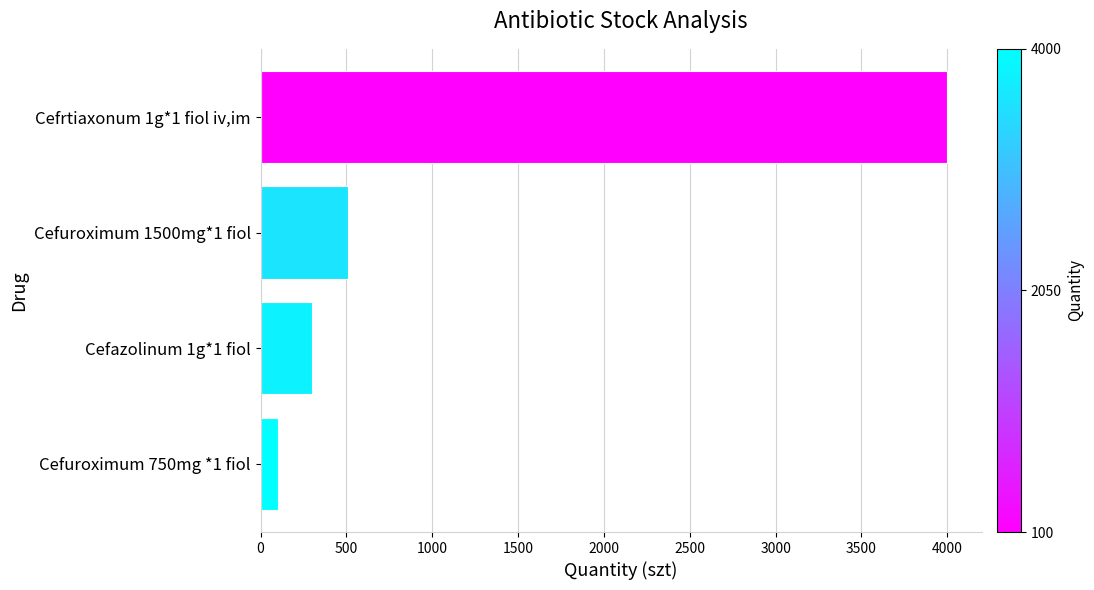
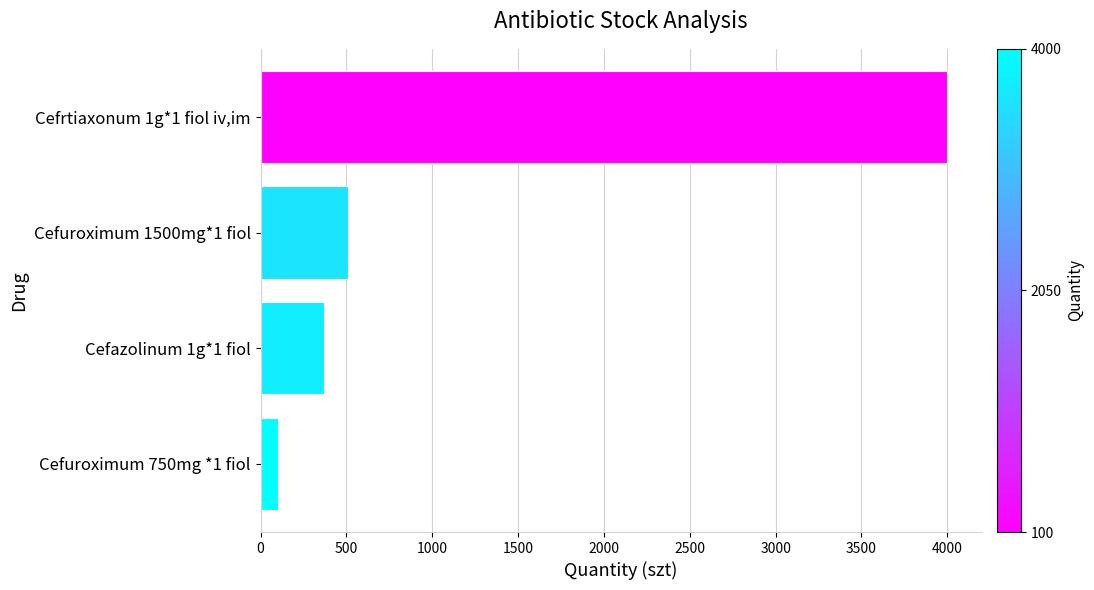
  {
    "Cefrtiaxonum 1g*1 fiol iv,im": 4000,
    "Cefuroximum 1500mg*1 fiol": 510,
-   "Cefazolinum 1g*1 fiol": 300,
+   "Cefazolinum 1g*1 fiol": 370,
    "Cefuroximum 750mg *1 fiol": 100
  }
